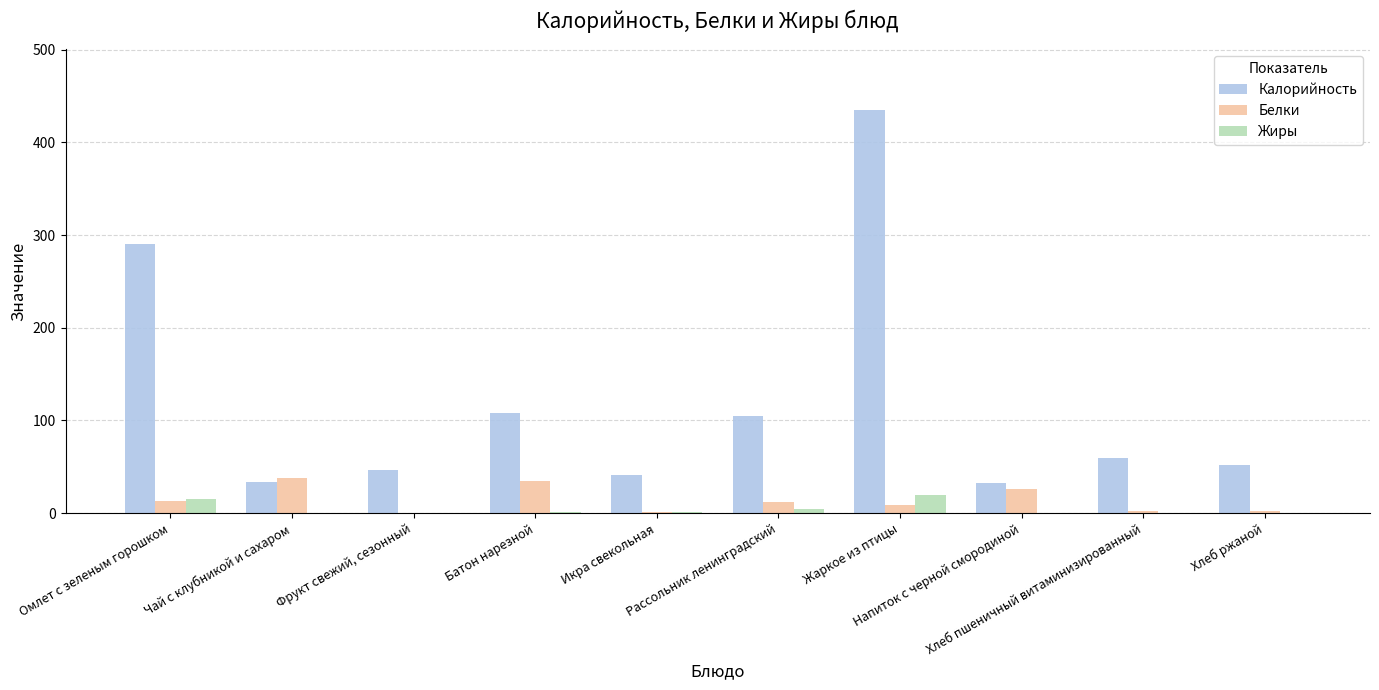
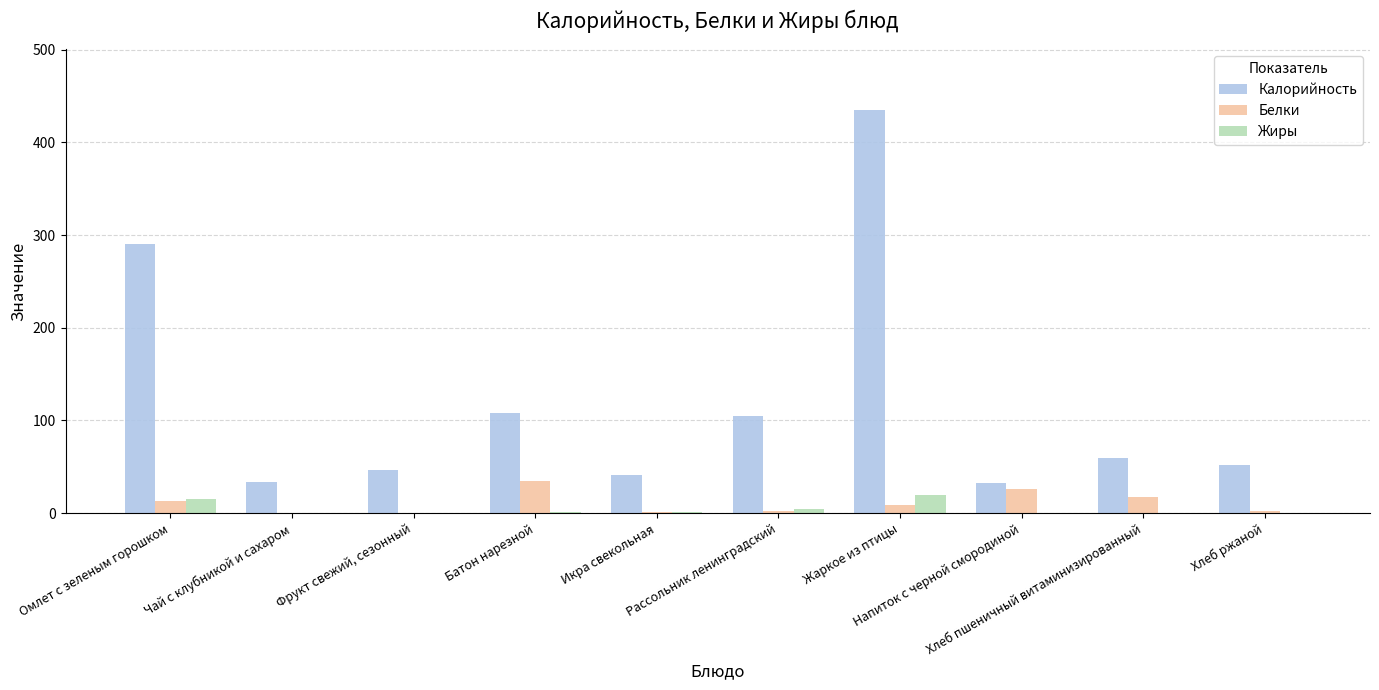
  {
    "Белки": {
      "Омлет с зеленым горошком": 10,
-     "Чай с клубникой и сахаром": 40,
+     "Чай с клубникой и сахаром": 0,
      "Батон нарезной": 30,
-     "Рассольник ленинградский": 10,
+     "Рассольник ленинградский": 0,
      "Жаркое из птицы": 10,
      "Напиток с черной смородиной": 30,
-     "Хлеб пшеничный витаминизированный": 0
+     "Хлеб пшеничный витаминизированный": 20
    }
  }
